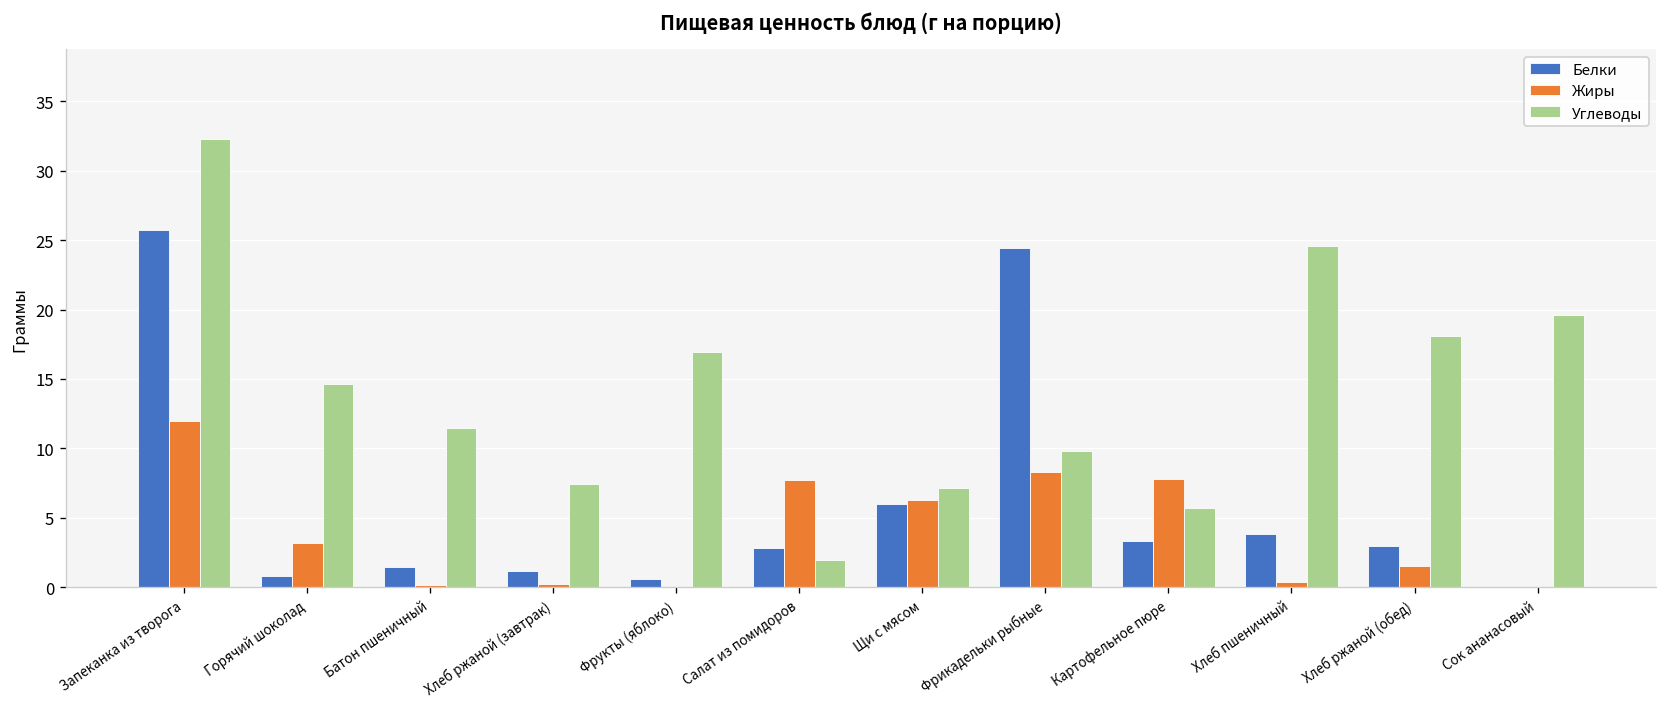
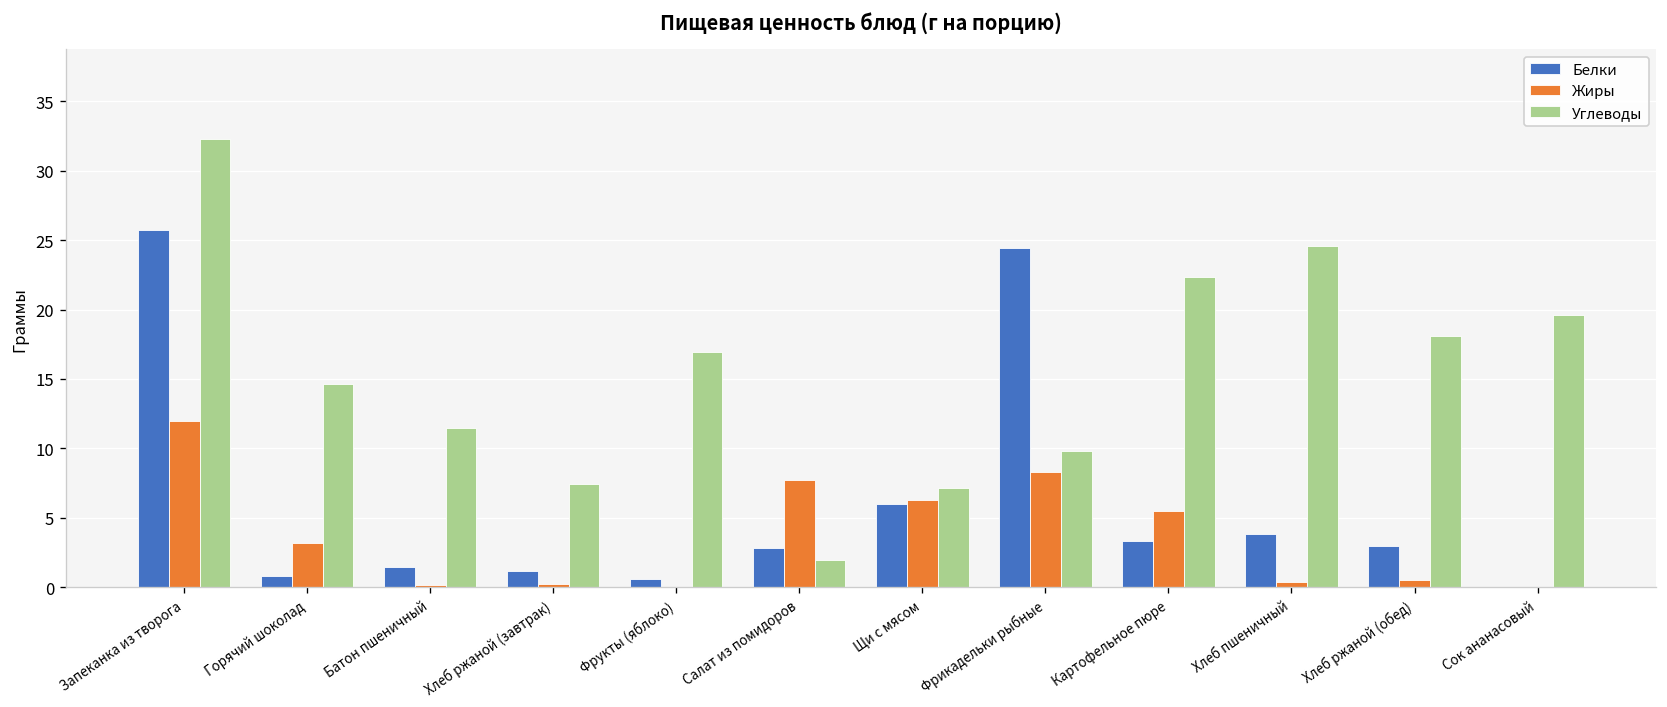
  {
    "Белки": {
      "Запеканка из творога": 25.7,
      "Горячий шоколад": 0.8,
      "Батон пшеничный": 1.4,
      "Хлеб ржаной (завтрак)": 1.1,
      "Фрукты (яблоко)": 0.6,
      "Салат из помидоров": 2.8,
      "Щи с мясом": 6.0,
      "Фрикадельки рыбные": 24.4,
      "Картофельное пюре": 3.3,
      "Хлеб пшеничный": 3.8,
      "Хлеб ржаной (обед)": 3.0,
      "Сок ананасовый": 0.0
    },
    "Жиры": {
      "Запеканка из творога": 12.0,
      "Горячий шоколад": 3.2,
      "Хлеб ржаной (завтрак)": 0.2,
      "Фрукты (яблоко)": 0.0,
      "Салат из помидоров": 7.7,
      "Щи с мясом": 6.3,
      "Фрикадельки рыбные": 8.3,
-     "Картофельное пюре": 7.8,
+     "Картофельное пюре": 5.5,
      "Хлеб пшеничный": 0.4,
-     "Хлеб ржаной (обед)": 1.5,
+     "Хлеб ржаной (обед)": 0.5,
      "Сок ананасовый": 0.0
    },
    "Углеводы": {
      "Запеканка из творога": 32.3,
      "Горячий шоколад": 14.6,
      "Батон пшеничный": 11.4,
      "Хлеб ржаной (завтрак)": 7.4,
      "Фрукты (яблоко)": 17.0,
      "Салат из помидоров": 1.9,
      "Щи с мясом": 7.1,
      "Фрикадельки рыбные": 9.8,
-     "Картофельное пюре": 5.7,
+     "Картофельное пюре": 22.4,
      "Хлеб пшеничный": 24.6,
      "Хлеб ржаной (обед)": 18.1,
      "Сок ананасовый": 19.6
    }
  }
